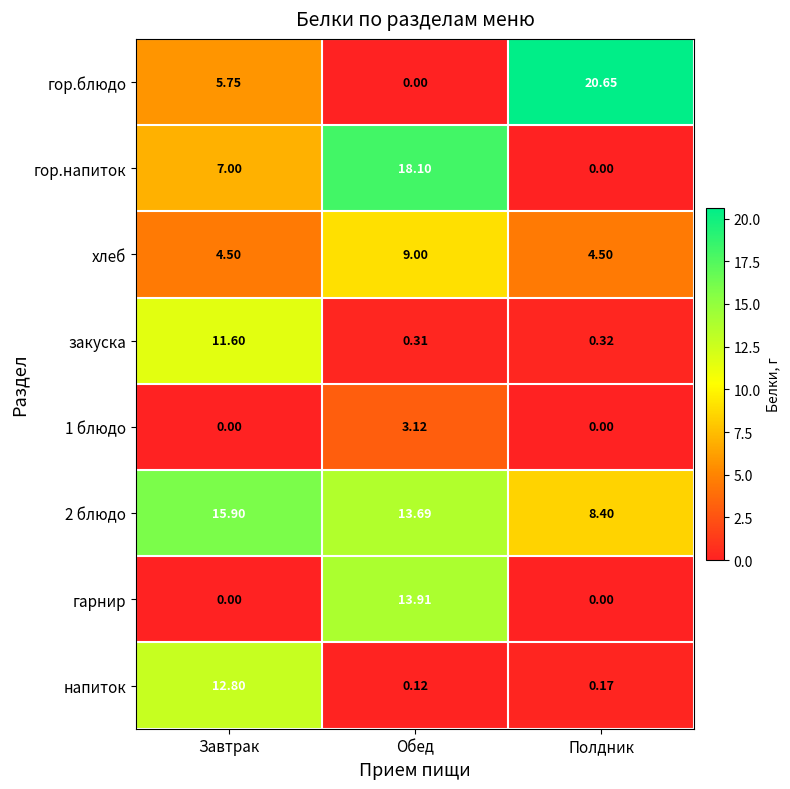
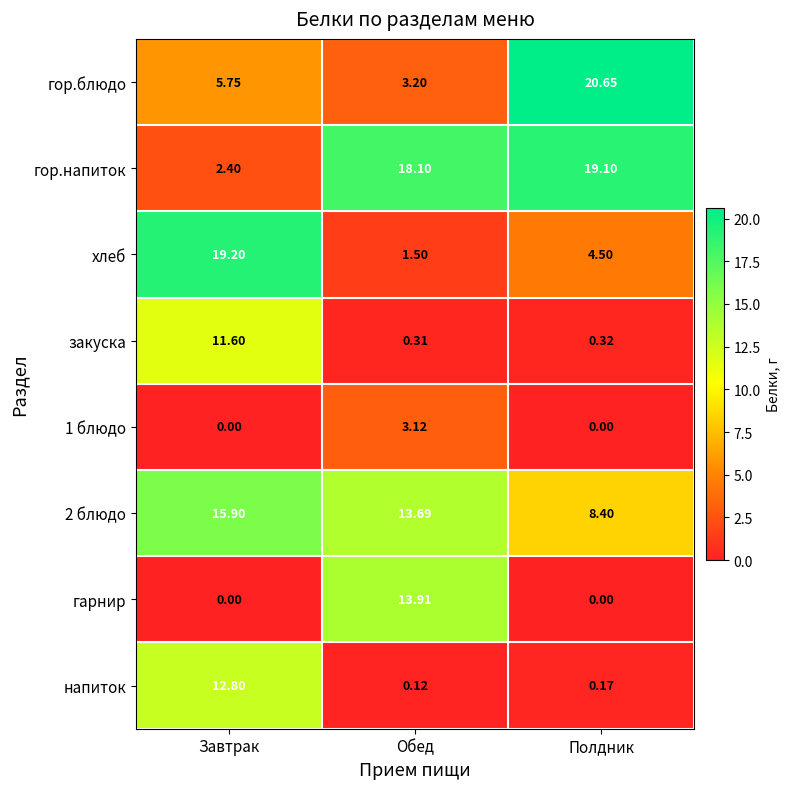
  {
    "гор.блюдо": {
      "Завтрак": 5.75,
-     "Обед": 0.00,
+     "Обед": 3.20,
      "Полдник": 20.65
    },
    "гор.напиток": {
-     "Завтрак": 7.00,
+     "Завтрак": 2.40,
      "Обед": 18.10,
-     "Полдник": 0.00
+     "Полдник": 19.10
    },
    "хлеб": {
-     "Завтрак": 4.50,
-     "Обед": 9.00,
+     "Завтрак": 19.20,
+     "Обед": 1.50,
      "Полдник": 4.50
    },
    "закуска": {
      "Завтрак": 11.60,
      "Обед": 0.31,
      "Полдник": 0.32
    },
    "1 блюдо": {
      "Завтрак": 0.00,
      "Обед": 3.12,
      "Полдник": 0.00
    },
    "2 блюдо": {
      "Завтрак": 15.90,
      "Обед": 13.69,
      "Полдник": 8.40
    },
    "гарнир": {
      "Завтрак": 0.00,
      "Обед": 13.91,
      "Полдник": 0.00
    },
    "напиток": {
      "Завтрак": 12.80,
      "Обед": 0.12,
      "Полдник": 0.17
    }
  }
